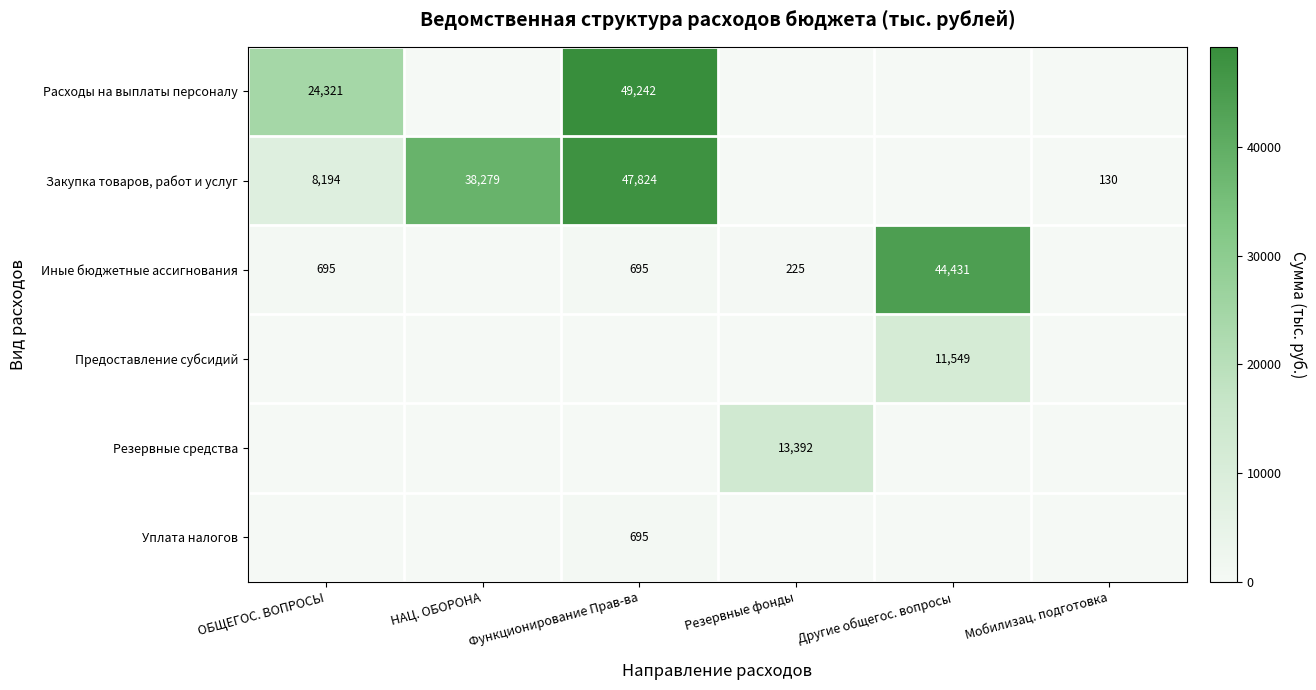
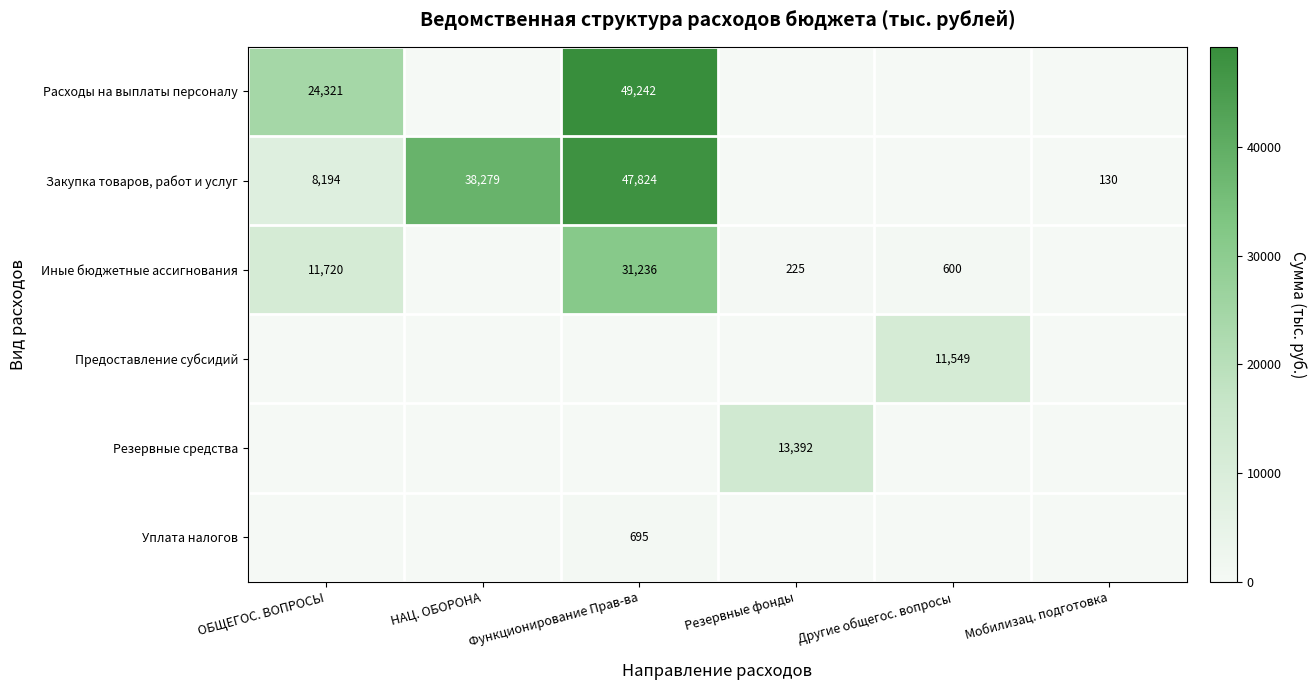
  {
    "Расходы на выплаты персоналу": {
      "ОБЩЕГОС. ВОПРОСЫ": "24,321",
      "Функционирование Прав-ва": "49,242"
    },
    "Закупка товаров, работ и услуг": {
      "ОБЩЕГОС. ВОПРОСЫ": "8,194",
      "НАЦ. ОБОРОНА": "38,279",
      "Функционирование Прав-ва": "47,824",
      "Мобилизац. подготовка": "130"
    },
    "Иные бюджетные ассигнования": {
-     "ОБЩЕГОС. ВОПРОСЫ": "695",
-     "Функционирование Прав-ва": "695",
+     "ОБЩЕГОС. ВОПРОСЫ": "11,720",
+     "Функционирование Прав-ва": "31,236",
      "Резервные фонды": "225",
-     "Другие общегос. вопросы": "44,431"
+     "Другие общегос. вопросы": "600"
    },
    "Предоставление субсидий": {
      "Другие общегос. вопросы": "11,549"
    },
    "Резервные средства": {
      "Резервные фонды": "13,392"
    },
    "Уплата налогов": {
      "Функционирование Прав-ва": "695"
    }
  }
